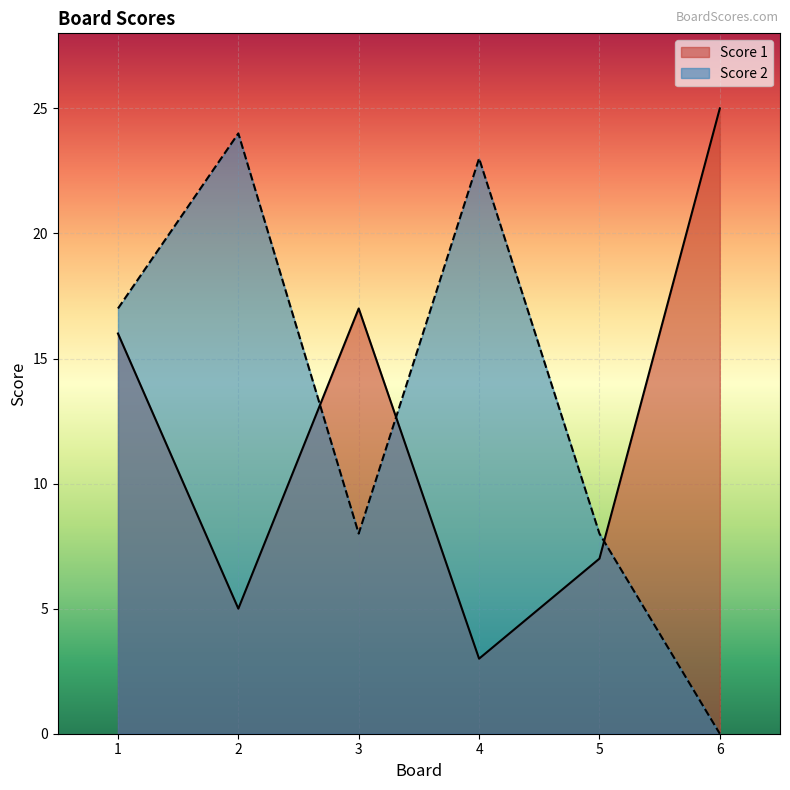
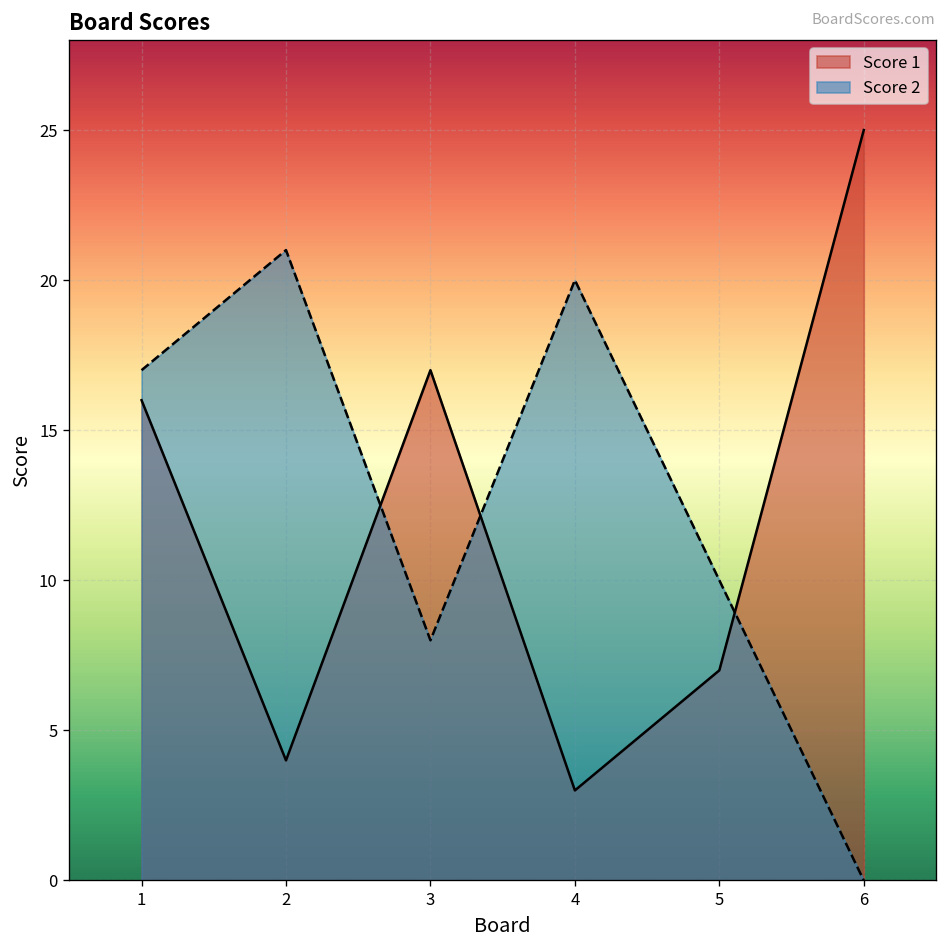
  {
    "Score 1": {
      "1": 16,
-     "2": 5,
+     "2": 4,
      "3": 17,
      "4": 3,
      "5": 7,
      "6": 25
    },
    "Score 2": {
      "1": 17,
-     "2": 24,
+     "2": 21,
      "3": 8,
-     "4": 23,
-     "5": 8,
+     "4": 20,
+     "5": 10,
      "6": 0
    }
  }
